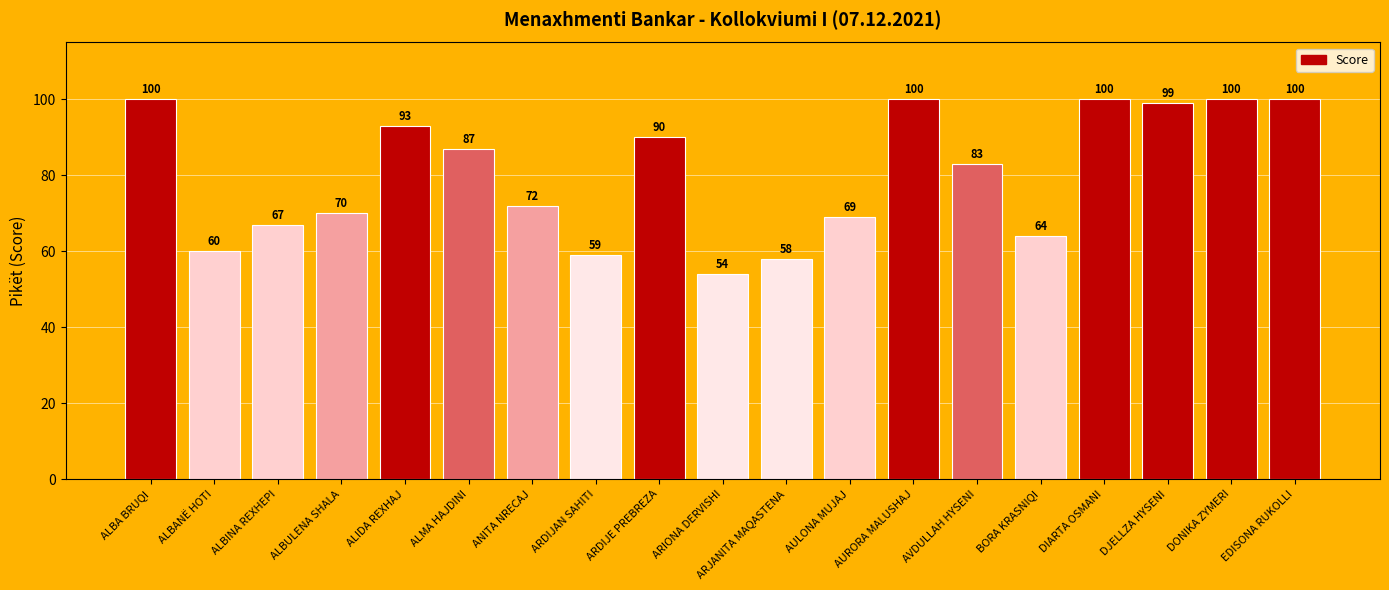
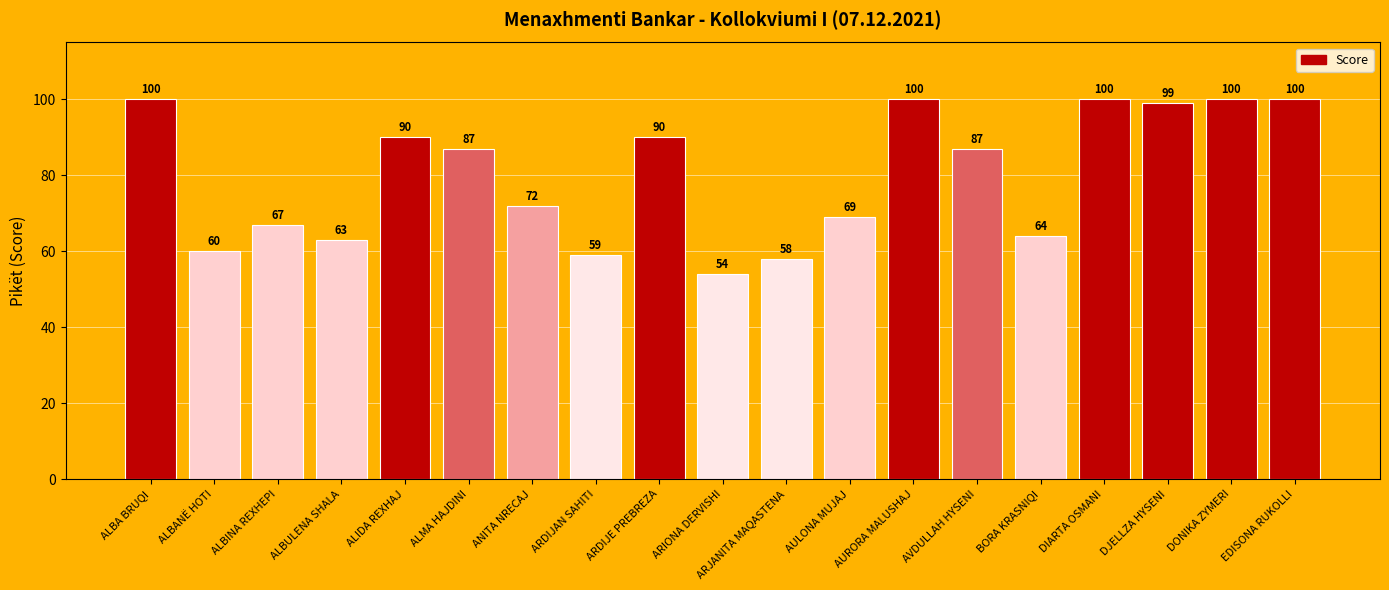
  {
    "ALBA BRUQI": 100,
    "ALBANË HOTI": 60,
    "ALBINA REXHEPI": 67,
-   "ALBULENA SHALA": 70,
-   "ALIDA REXHAJ": 93,
+   "ALBULENA SHALA": 63,
+   "ALIDA REXHAJ": 90,
    "ALMA HAJDINI": 87,
    "ANITA NRECAJ": 72,
    "ARDIJAN SAHITI": 59,
    "ARDIJE PREBREZA": 90,
    "ARIONA DERVISHI": 54,
    "ARJANITA MAQASTENA": 58,
    "AULONA MUJAJ": 69,
    "AURORA MALUSHAJ": 100,
-   "AVDULLAH HYSENI": 83,
+   "AVDULLAH HYSENI": 87,
    "BORA KRASNIQI": 64,
    "DIARTA OSMANI": 100,
    "DJELLZA HYSENI": 99,
    "DONIKA ZYMERI": 100,
    "EDISONA RUKOLLI": 100
  }
